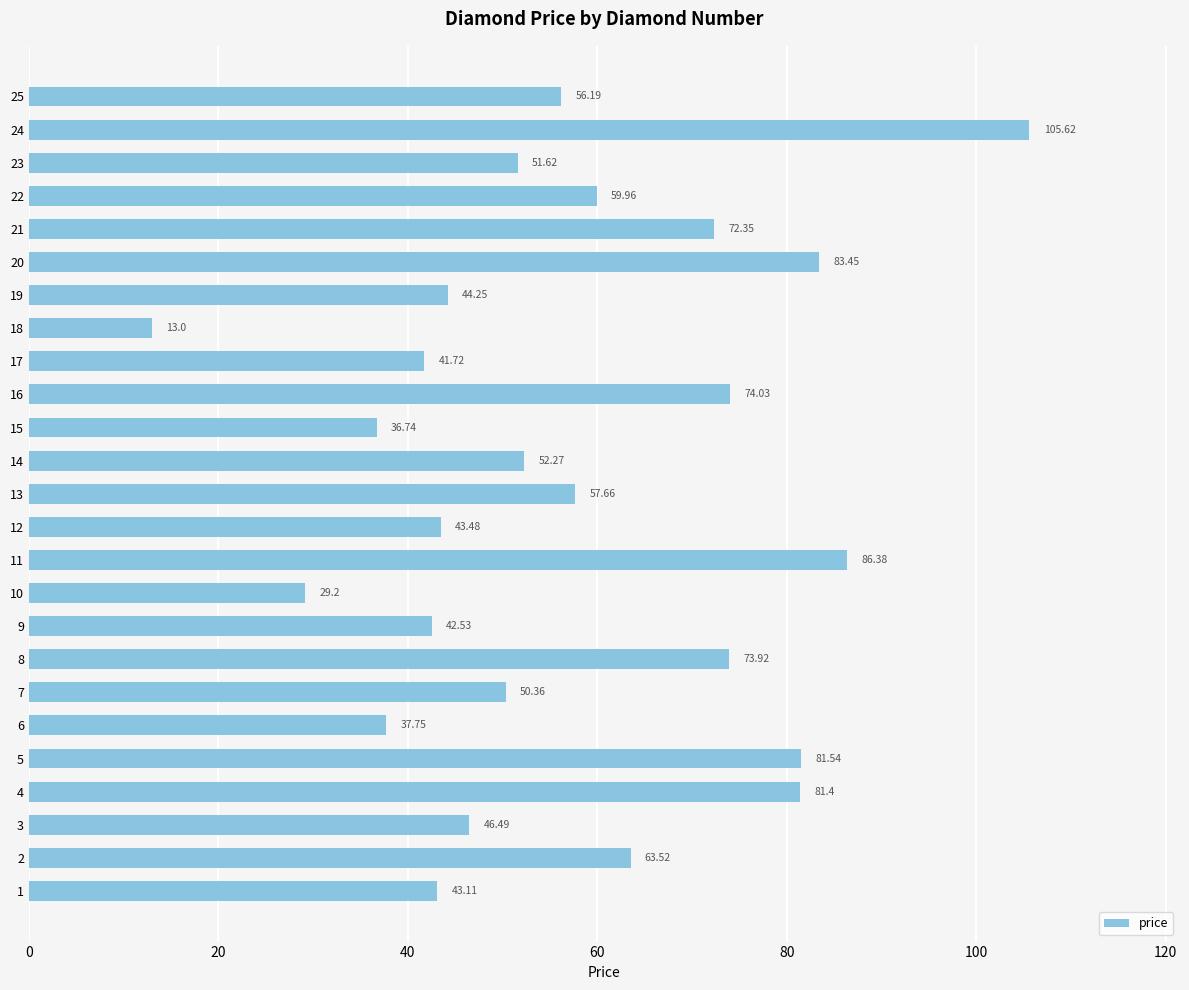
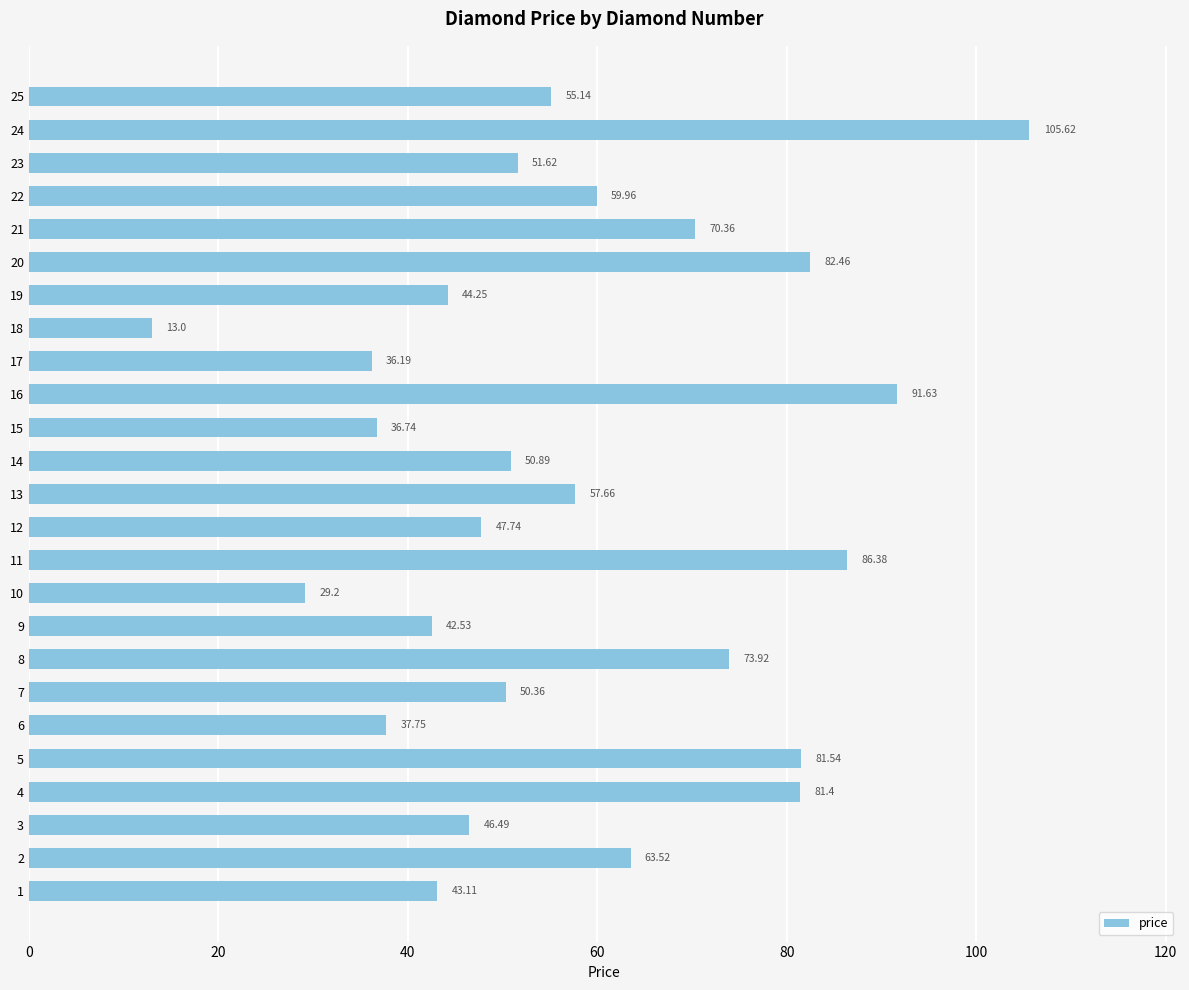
  {
-   "25": 56.19,
+   "25": 55.14,
    "24": 105.62,
    "23": 51.62,
    "22": 59.96,
-   "21": 72.35,
-   "20": 83.45,
+   "21": 70.36,
+   "20": 82.46,
    "19": 44.25,
    "18": 13.0,
-   "17": 41.72,
-   "16": 74.03,
+   "17": 36.19,
+   "16": 91.63,
    "15": 36.74,
-   "14": 52.27,
+   "14": 50.89,
    "13": 57.66,
-   "12": 43.48,
+   "12": 47.74,
    "11": 86.38,
    "10": 29.2,
    "9": 42.53,
    "8": 73.92,
    "7": 50.36,
    "6": 37.75,
    "5": 81.54,
    "4": 81.4,
    "3": 46.49,
    "2": 63.52,
    "1": 43.11
  }
